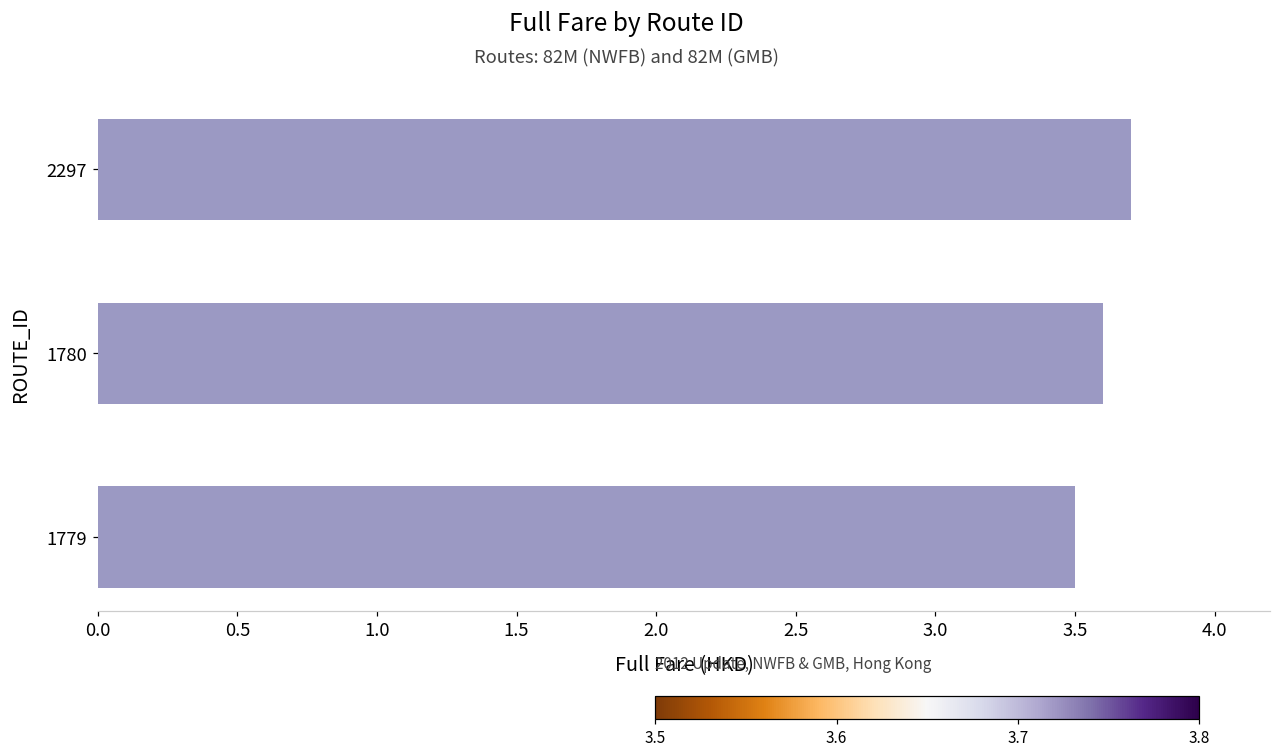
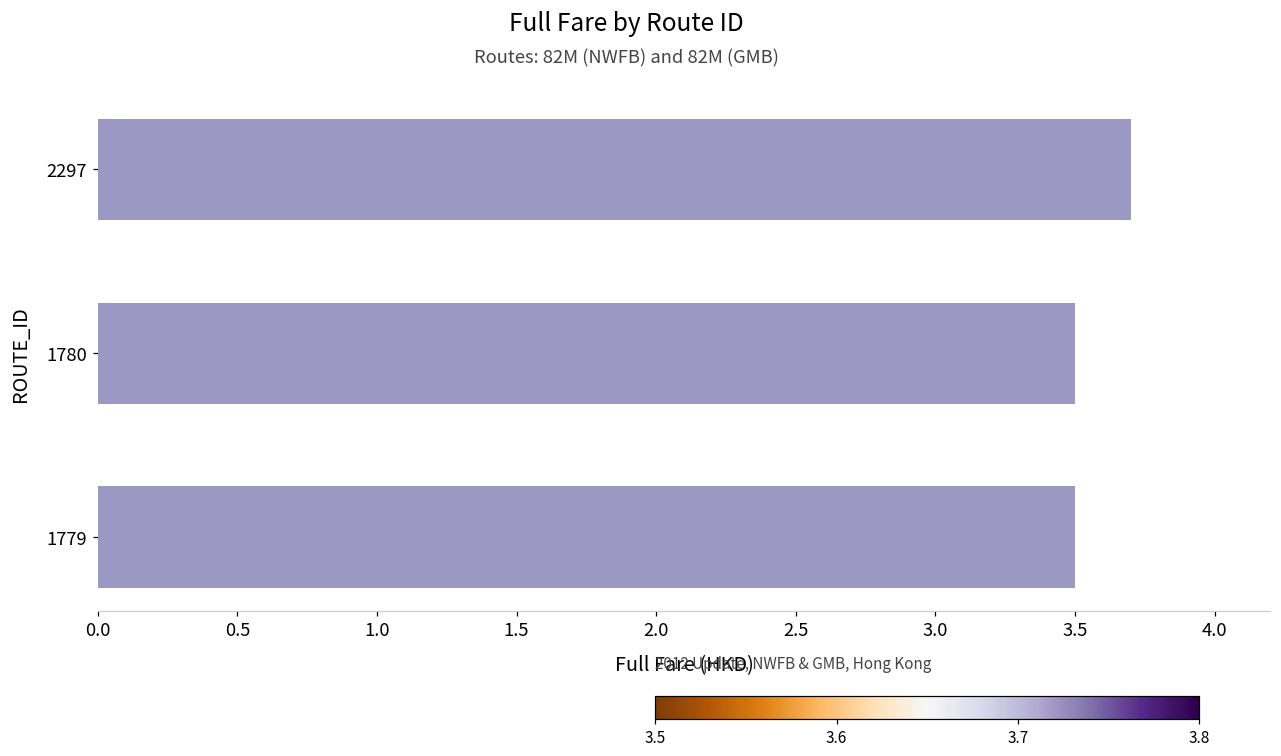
  {
    "2297": 3.7,
-   "1780": 3.6,
+   "1780": 3.5,
    "1779": 3.5
  }
